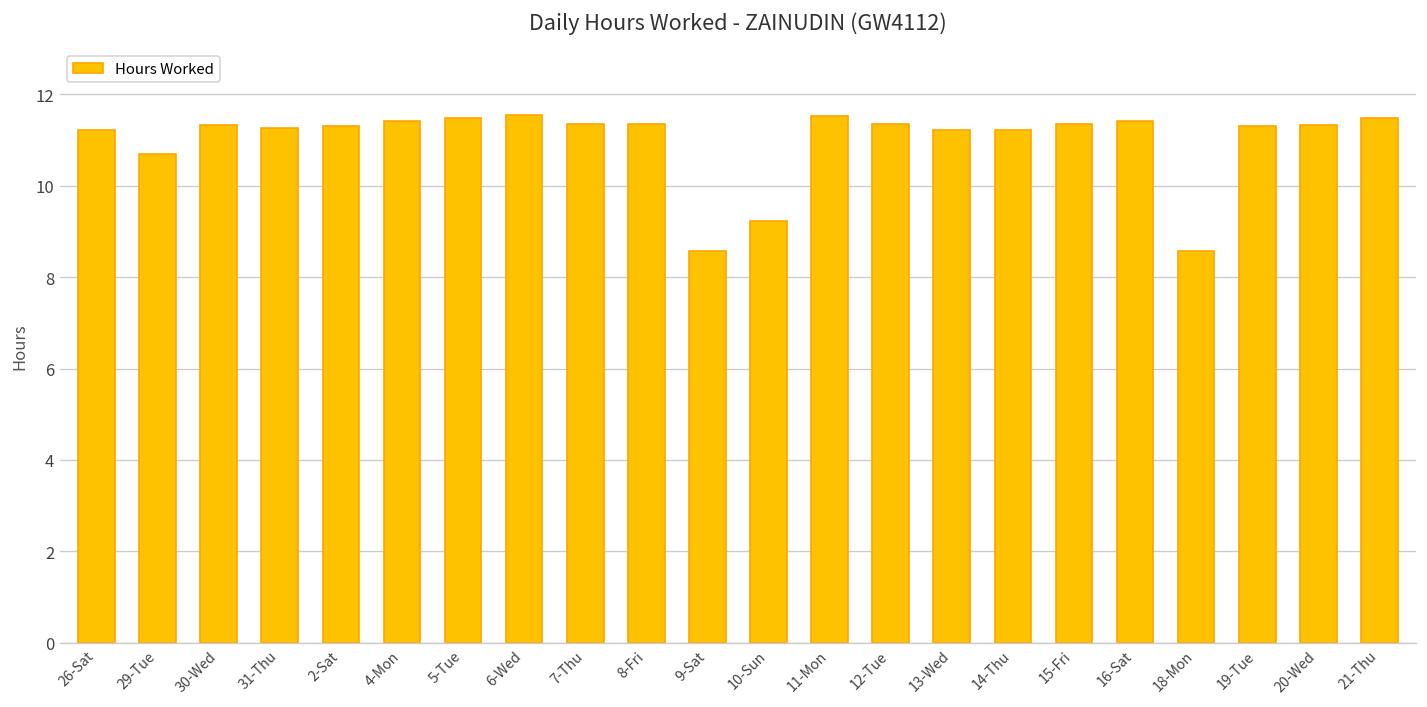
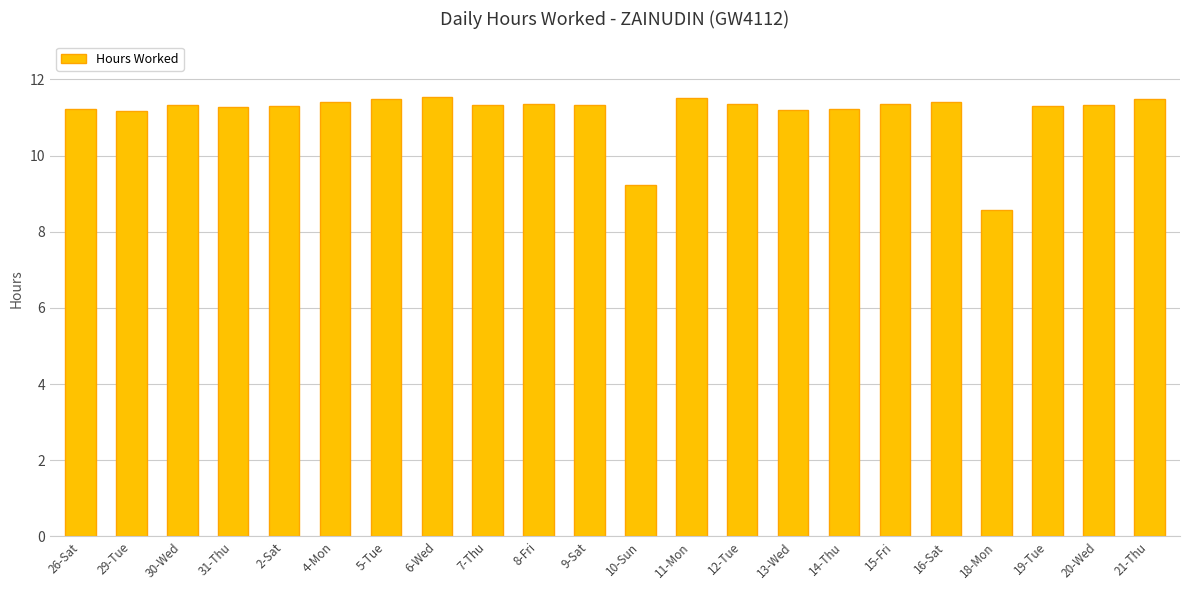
  {
    "26-Sat": 11.2,
-   "29-Tue": 10.7,
+   "29-Tue": 11.2,
    "30-Wed": 11.3,
    "31-Thu": 11.3,
    "2-Sat": 11.3,
    "4-Mon": 11.4,
    "5-Tue": 11.5,
    "6-Wed": 11.6,
    "7-Thu": 11.3,
    "8-Fri": 11.4,
-   "9-Sat": 8.6,
+   "9-Sat": 11.3,
    "10-Sun": 9.2,
    "11-Mon": 11.5,
    "12-Tue": 11.4,
    "13-Wed": 11.2,
    "14-Thu": 11.2,
    "15-Fri": 11.4,
    "16-Sat": 11.4,
    "18-Mon": 8.6,
    "19-Tue": 11.3,
    "20-Wed": 11.3,
    "21-Thu": 11.5
  }
